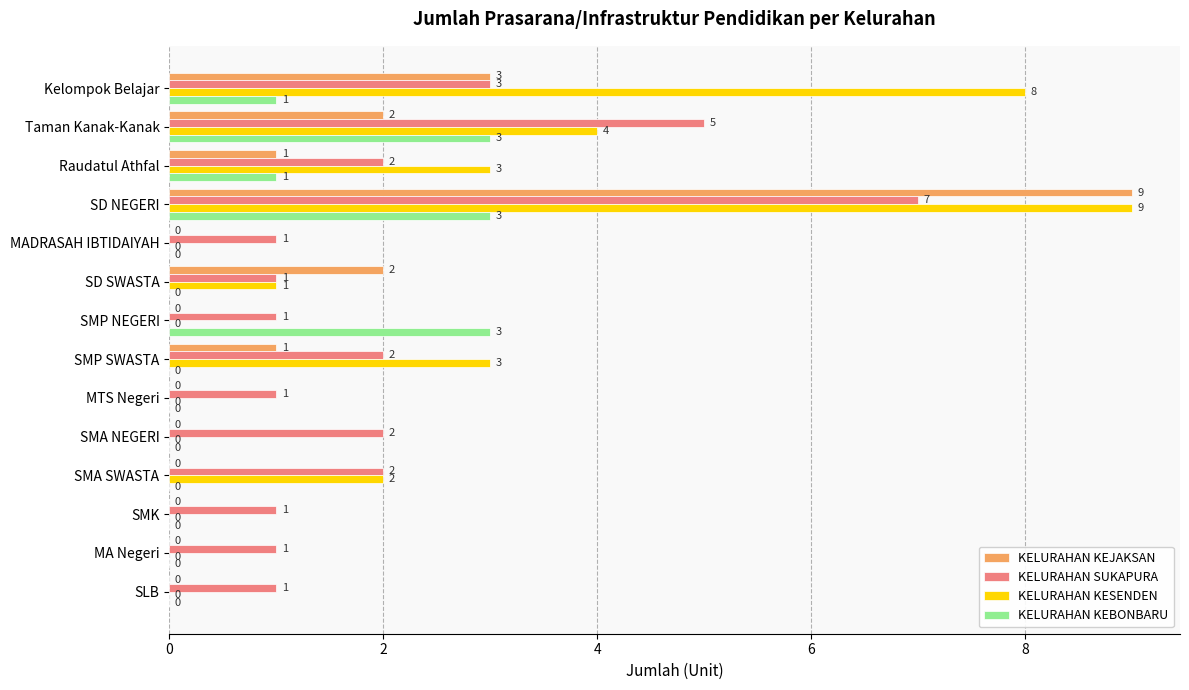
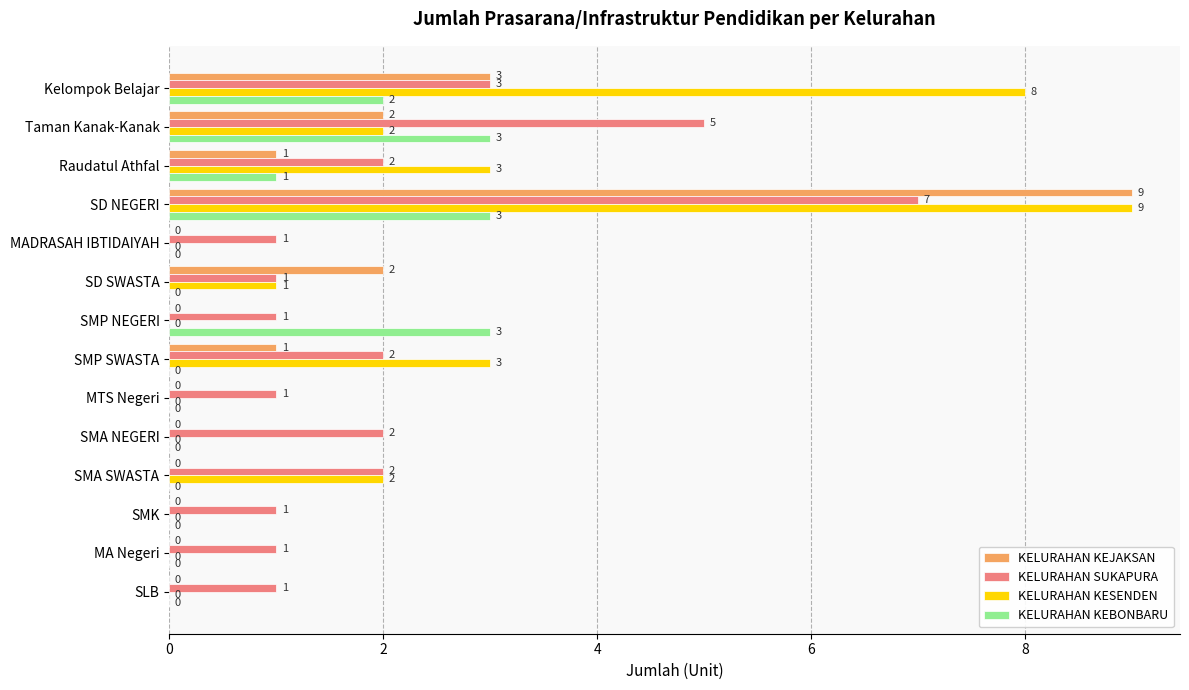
  {
    "KELURAHAN KESENDEN": {
      "Kelompok Belajar": 8,
-     "Taman Kanak-Kanak": 4,
+     "Taman Kanak-Kanak": 2,
      "Raudatul Athfal": 3,
      "SD NEGERI": 9,
      "SMP NEGERI": 0,
      "SMP SWASTA": 3
    },
    "KELURAHAN KEBONBARU": {
-     "Kelompok Belajar": 1,
+     "Kelompok Belajar": 2,
      "Taman Kanak-Kanak": 3,
      "Raudatul Athfal": 1,
      "SD NEGERI": 3,
      "SD SWASTA": 0,
      "SMP NEGERI": 3,
      "SMP SWASTA": 0,
      "SMA SWASTA": 0
    }
  }
